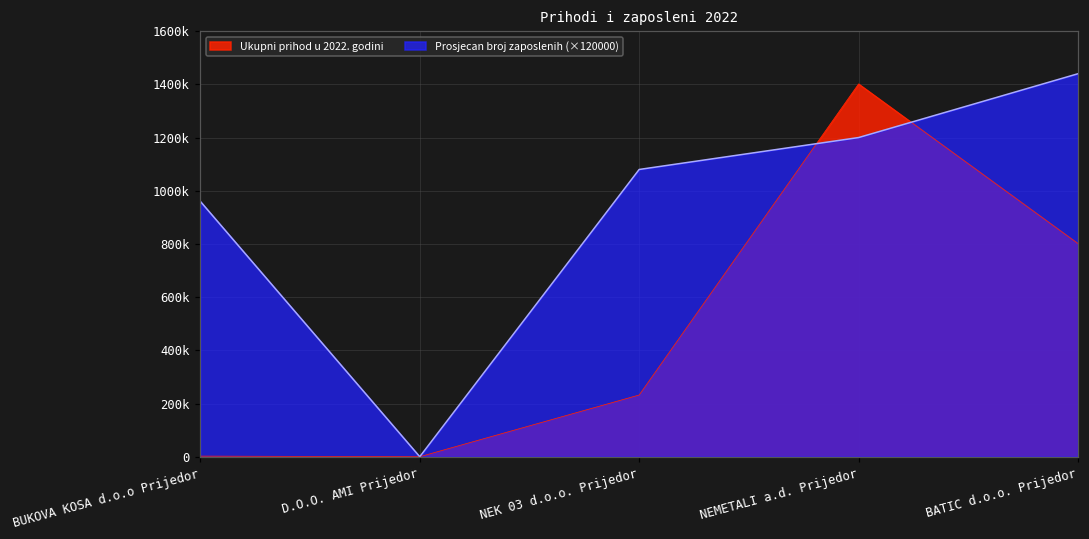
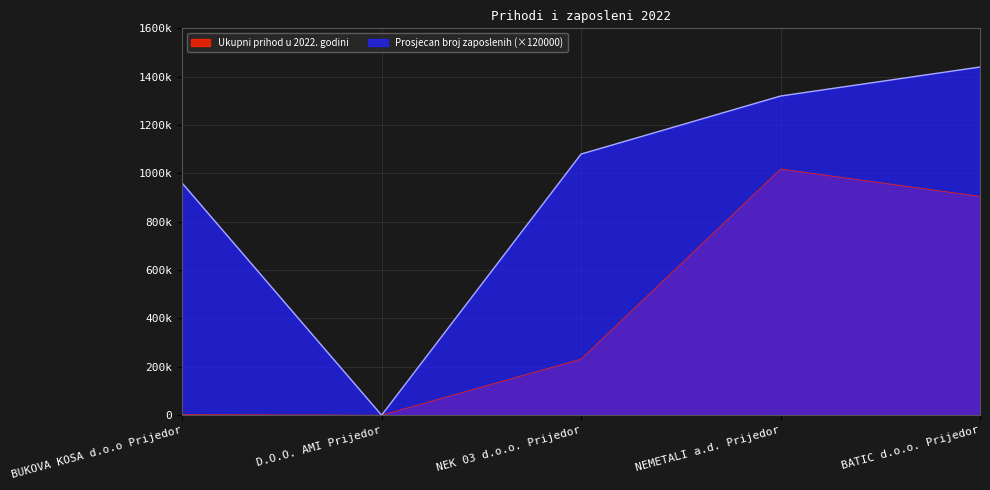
  {
    "Ukupni prihod u 2022. godini": {
      "BUKOVA KOSA d.o.o Prijedor": 0,
      "NEK 03 d.o.o. Prijedor": 230000,
-     "NEMETALI a.d. Prijedor": 1400000,
-     "BATIC d.o.o. Prijedor": 800000
+     "NEMETALI a.d. Prijedor": 1020000,
+     "BATIC d.o.o. Prijedor": 900000
    },
    "Prosjecan broj zaposlenih (×120000)": {
      "BUKOVA KOSA d.o.o Prijedor": 960000,
      "NEK 03 d.o.o. Prijedor": 1080000,
-     "NEMETALI a.d. Prijedor": 1200000,
+     "NEMETALI a.d. Prijedor": 1320000,
      "BATIC d.o.o. Prijedor": 1440000
    }
  }
